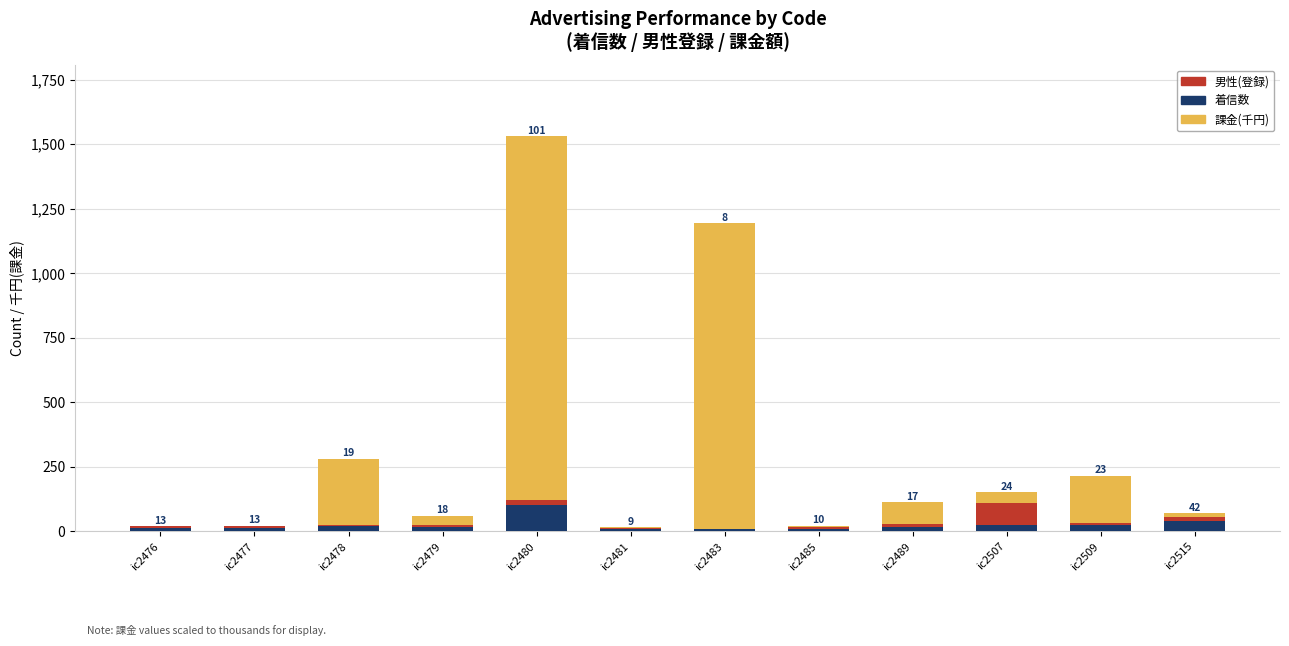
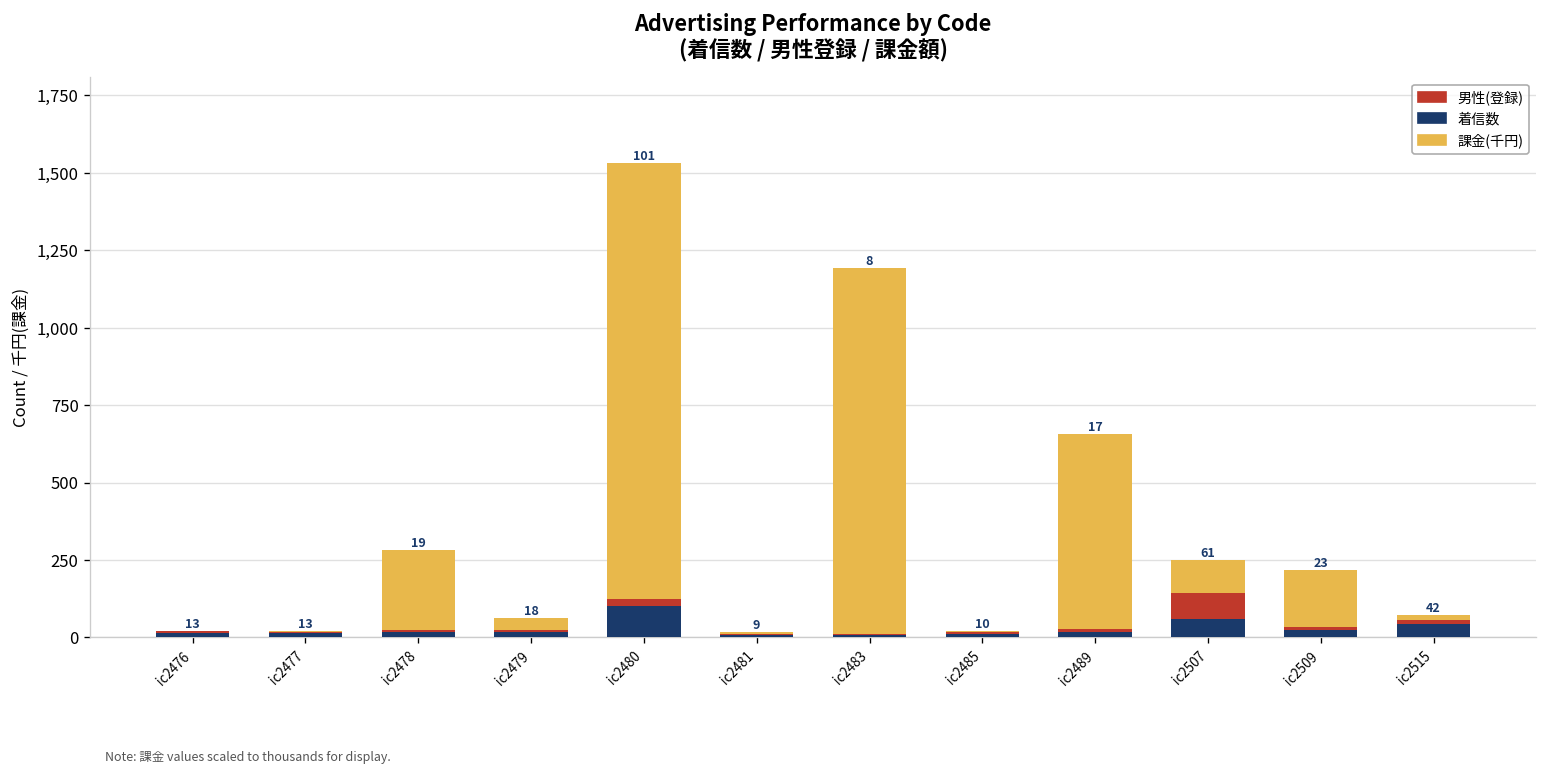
  {
    "着信数": {
      "ic2476": 13,
      "ic2477": 13,
      "ic2479": 18,
      "ic2481": 9,
      "ic2485": 10,
-     "ic2507": 24,
+     "ic2507": 61,
      "ic2515": 42
    },
    "男性(登録)": {
      "ic2480": 20,
      "ic2489": 10,
      "ic2507": 80,
      "ic2509": 10,
      "ic2515": 10
    },
    "課金(千円)": {
-     "ic2489": 90,
-     "ic2507": 40
+     "ic2489": 630,
+     "ic2507": 110
    }
  }
